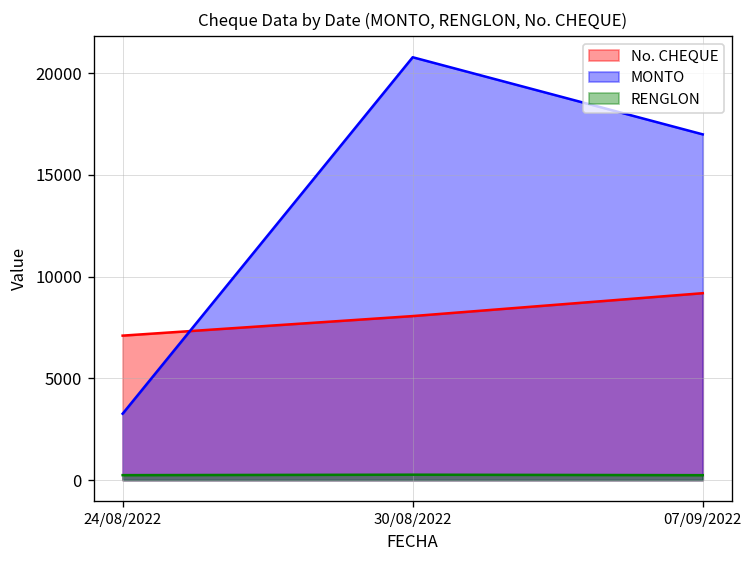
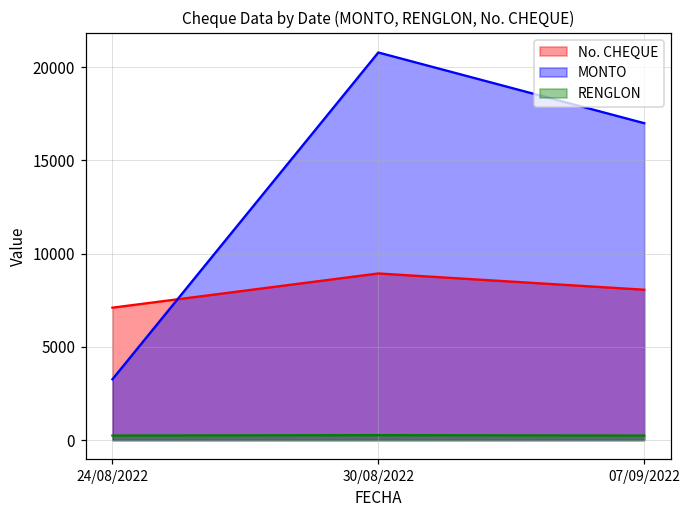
  {
    "No. CHEQUE": {
      "24/08/2022": 7100,
-     "30/08/2022": 8100,
-     "07/09/2022": 9200
+     "30/08/2022": 8900,
+     "07/09/2022": 8100
    },
    "MONTO": {
      "24/08/2022": 3300,
      "30/08/2022": 20800,
      "07/09/2022": 17000
    },
    "RENGLON": {
      "24/08/2022": 200,
      "30/08/2022": 300,
      "07/09/2022": 200
    }
  }
